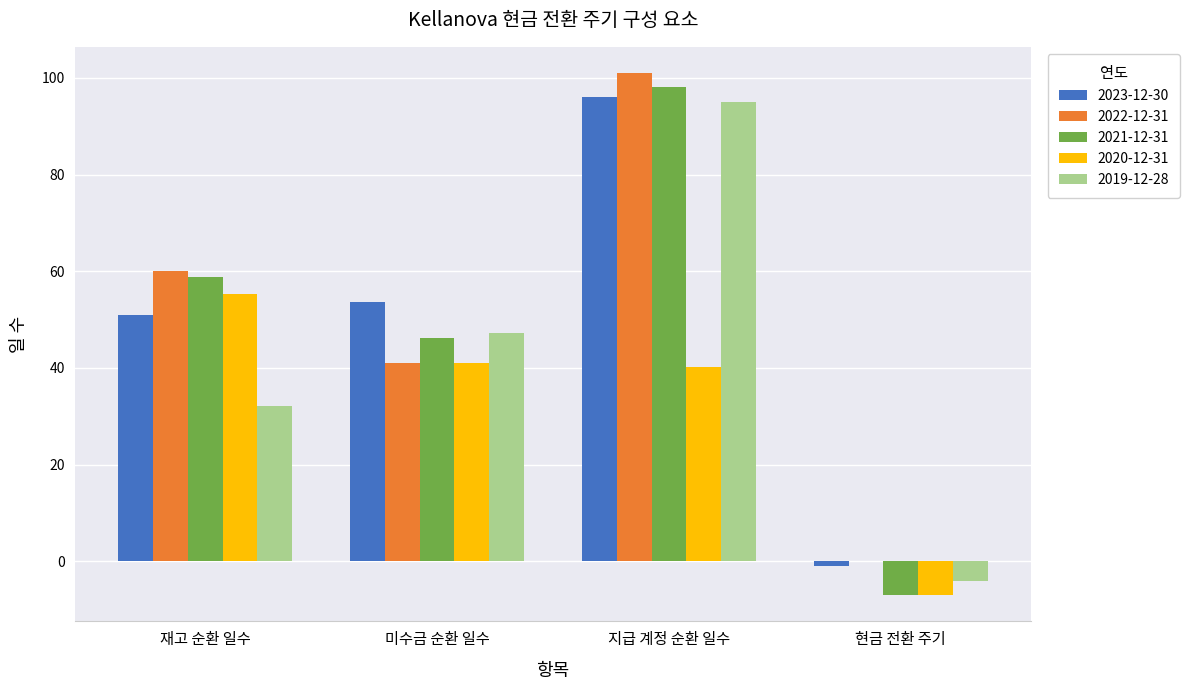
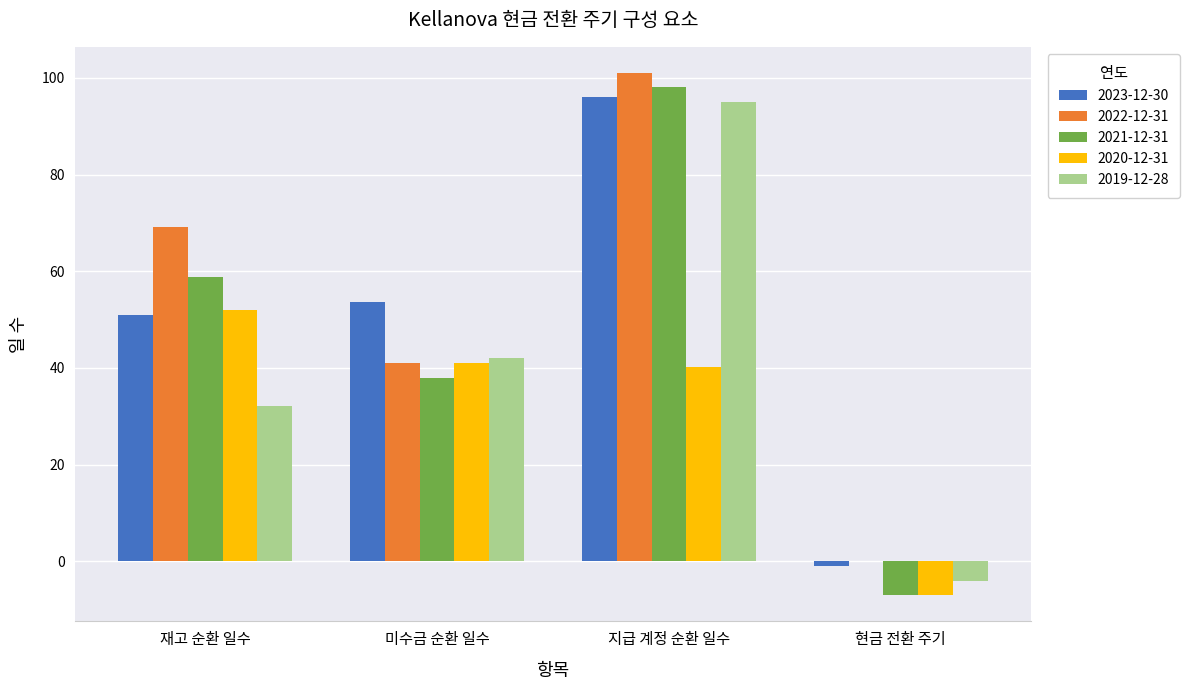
  {
    "2023-12-30": {
      "재고 순환 일수": 51,
      "미수금 순환 일수": 54,
      "지급 계정 순환 일수": 96,
      "현금 전환 주기": -1
    },
    "2022-12-31": {
-     "재고 순환 일수": 60,
+     "재고 순환 일수": 69,
      "미수금 순환 일수": 41,
      "지급 계정 순환 일수": 101,
      "현금 전환 주기": 0
    },
    "2021-12-31": {
      "재고 순환 일수": 59,
-     "미수금 순환 일수": 46,
+     "미수금 순환 일수": 38,
      "지급 계정 순환 일수": 98,
      "현금 전환 주기": -7
    },
    "2020-12-31": {
-     "재고 순환 일수": 55,
+     "재고 순환 일수": 52,
      "미수금 순환 일수": 41,
      "지급 계정 순환 일수": 40,
      "현금 전환 주기": -7
    },
    "2019-12-28": {
      "재고 순환 일수": 32,
-     "미수금 순환 일수": 47,
+     "미수금 순환 일수": 42,
      "지급 계정 순환 일수": 95,
      "현금 전환 주기": -4
    }
  }
